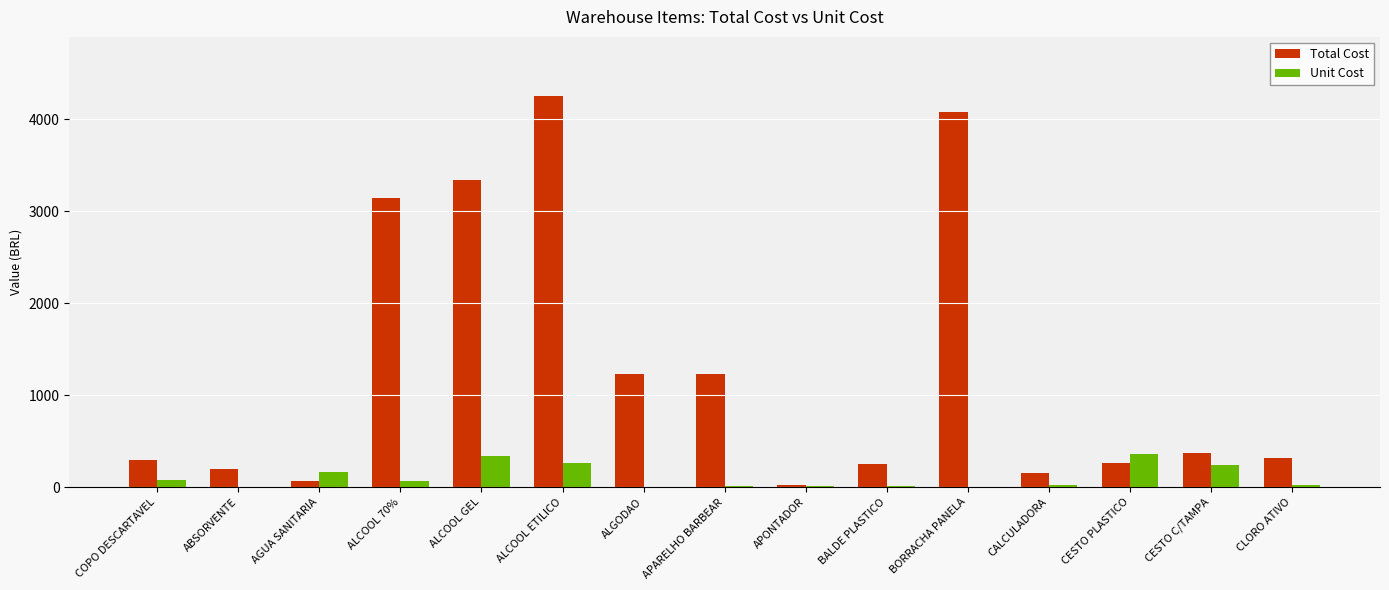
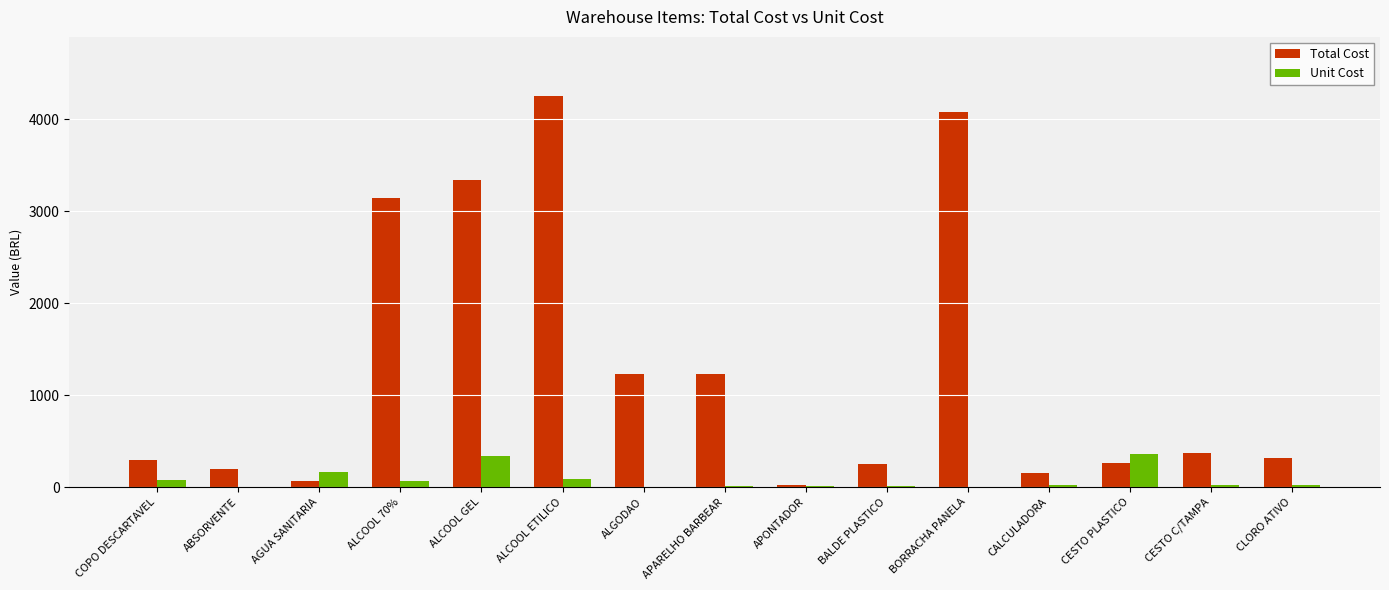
  {
    "Total Cost": {
      "COPO DESCARTAVEL": 300,
      "ABSORVENTE": 200,
      "AGUA SANITARIA": 100,
      "ALCOOL 70%": 3100,
      "ALCOOL GEL": 3300,
      "ALCOOL ETILICO": 4300,
      "ALGODAO": 1200,
      "APARELHO BARBEAR": 1200,
      "BALDE PLASTICO": 200,
      "BORRACHA PANELA": 4100,
      "CALCULADORA": 200,
      "CESTO PLASTICO": 300,
      "CESTO C/TAMPA": 400,
      "CLORO ATIVO": 300
    },
    "Unit Cost": {
      "COPO DESCARTAVEL": 100,
      "AGUA SANITARIA": 200,
      "ALCOOL 70%": 100,
      "ALCOOL GEL": 300,
-     "ALCOOL ETILICO": 300,
+     "ALCOOL ETILICO": 100,
      "CESTO PLASTICO": 400,
-     "CESTO C/TAMPA": 200
+     "CESTO C/TAMPA": 0
    }
  }
